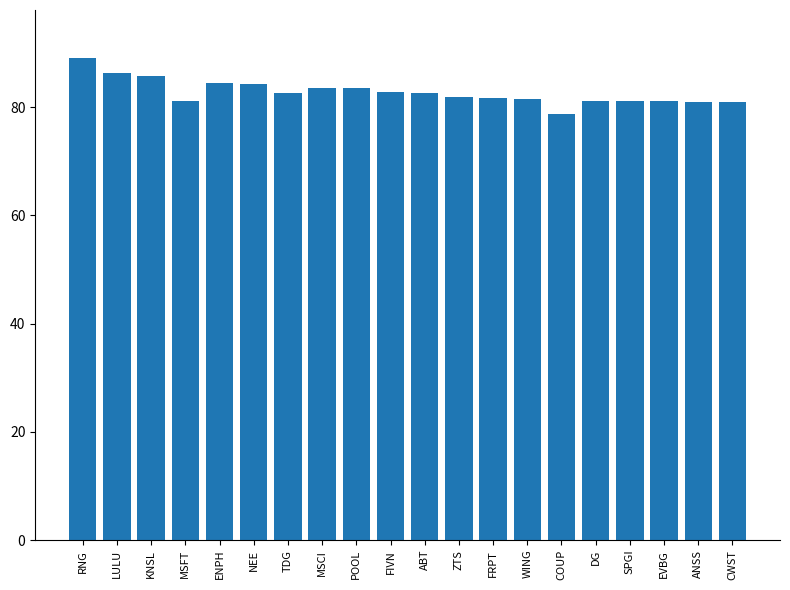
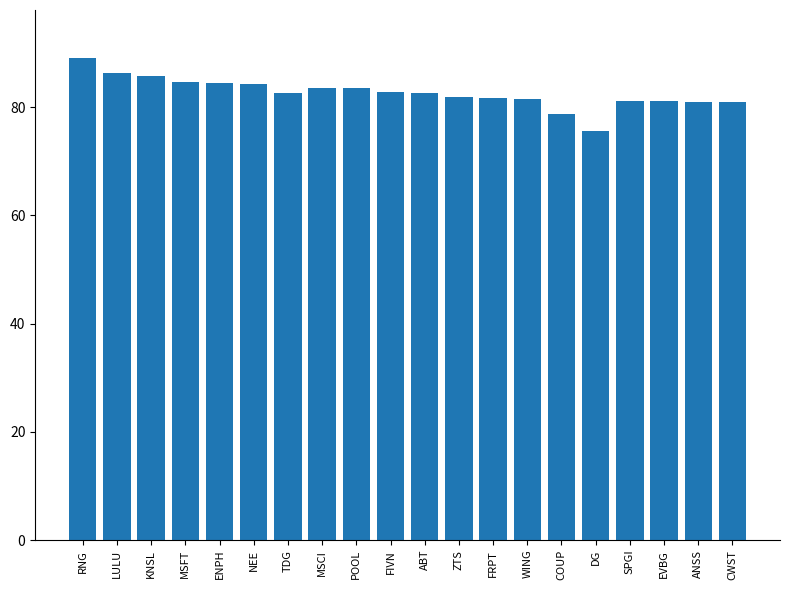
  {
    "RNG": 89,
    "LULU": 86,
    "KNSL": 86,
-   "MSFT": 81,
+   "MSFT": 85,
    "ENPH": 85,
    "NEE": 84,
    "TDG": 83,
    "MSCI": 83,
    "POOL": 83,
    "FIVN": 83,
    "ABT": 83,
    "ZTS": 82,
    "FRPT": 82,
    "WING": 81,
    "COUP": 79,
-   "DG": 81,
+   "DG": 76,
    "SPGI": 81,
    "EVBG": 81,
    "ANSS": 81,
    "CWST": 81
  }
